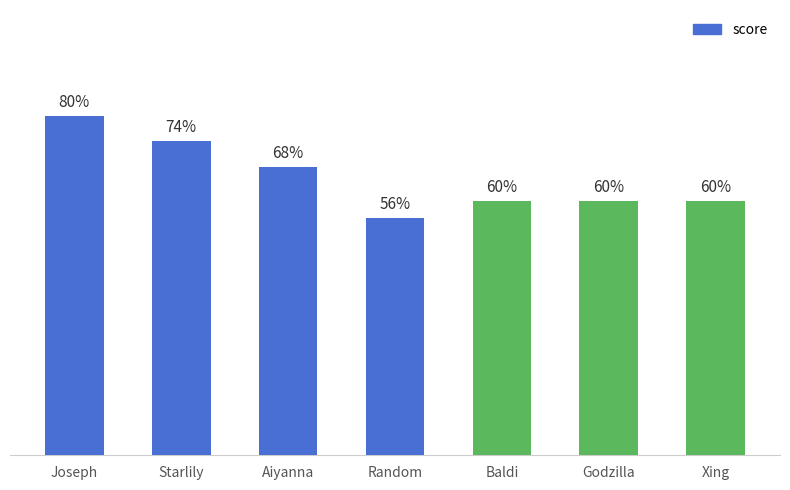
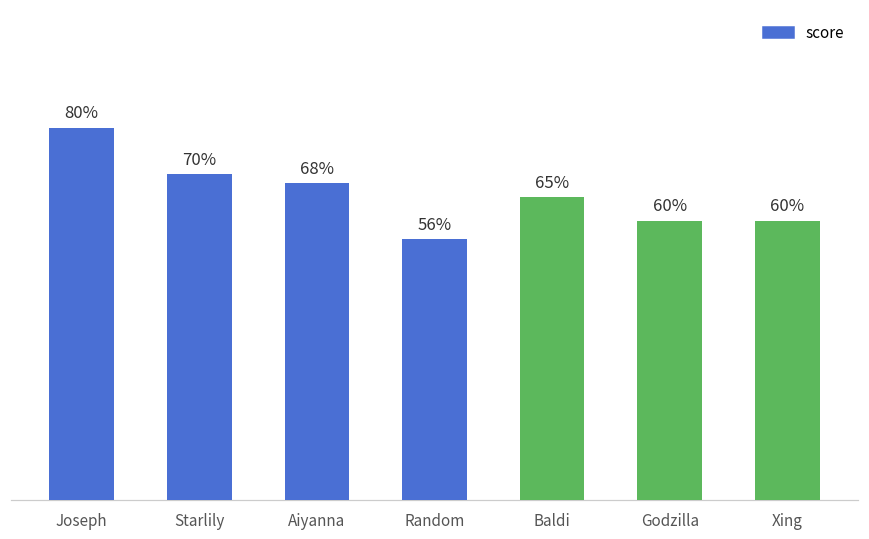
  {
    "Joseph": "80%",
-   "Starlily": "74%",
+   "Starlily": "70%",
    "Aiyanna": "68%",
    "Random": "56%",
-   "Baldi": "60%",
+   "Baldi": "65%",
    "Godzilla": "60%",
    "Xing": "60%"
  }
